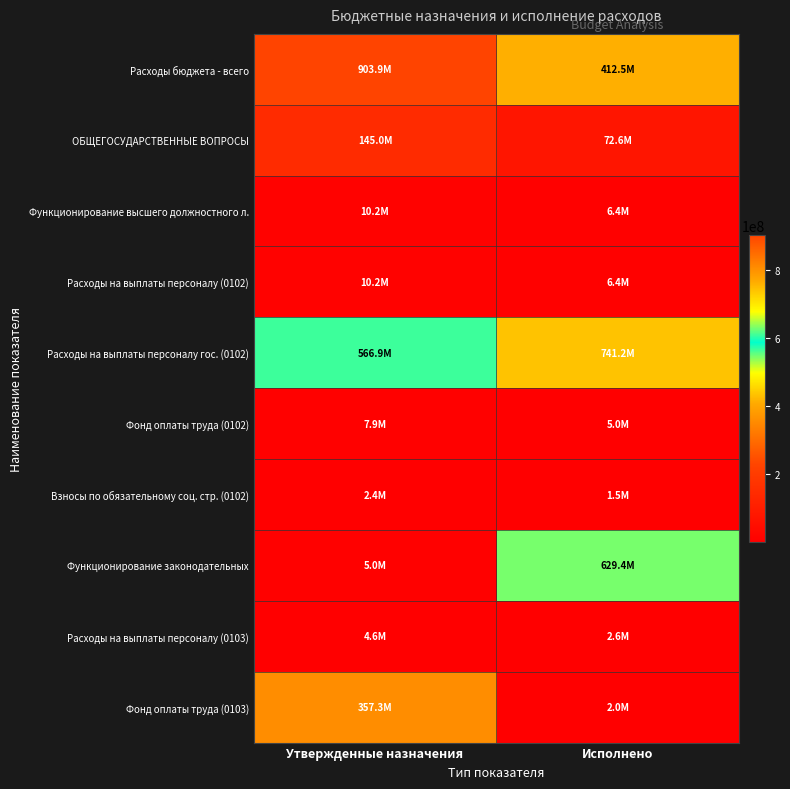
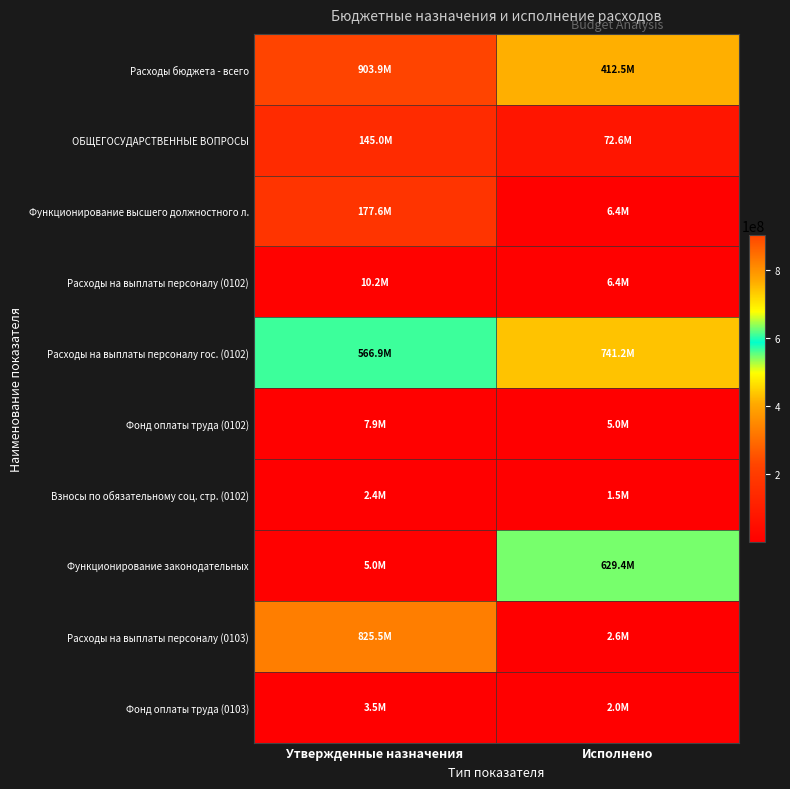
  {
    "Расходы бюджета - всего": {
      "Утвержденные назначения": "903.9M",
      "Исполнено": "412.5M"
    },
    "ОБЩЕГОСУДАРСТВЕННЫЕ ВОПРОСЫ": {
      "Утвержденные назначения": "145.0M",
      "Исполнено": "72.6M"
    },
    "Функционирование высшего должностного л.": {
-     "Утвержденные назначения": "10.2M",
+     "Утвержденные назначения": "177.6M",
      "Исполнено": "6.4M"
    },
    "Расходы на выплаты персоналу (0102)": {
      "Утвержденные назначения": "10.2M",
      "Исполнено": "6.4M"
    },
    "Расходы на выплаты персоналу гос. (0102)": {
      "Утвержденные назначения": "566.9M",
      "Исполнено": "741.2M"
    },
    "Фонд оплаты труда (0102)": {
      "Утвержденные назначения": "7.9M",
      "Исполнено": "5.0M"
    },
    "Взносы по обязательному соц. стр. (0102)": {
      "Утвержденные назначения": "2.4M",
      "Исполнено": "1.5M"
    },
    "Функционирование законодательных": {
      "Утвержденные назначения": "5.0M",
      "Исполнено": "629.4M"
    },
    "Расходы на выплаты персоналу (0103)": {
-     "Утвержденные назначения": "4.6M",
+     "Утвержденные назначения": "825.5M",
      "Исполнено": "2.6M"
    },
    "Фонд оплаты труда (0103)": {
-     "Утвержденные назначения": "357.3M",
+     "Утвержденные назначения": "3.5M",
      "Исполнено": "2.0M"
    }
  }
